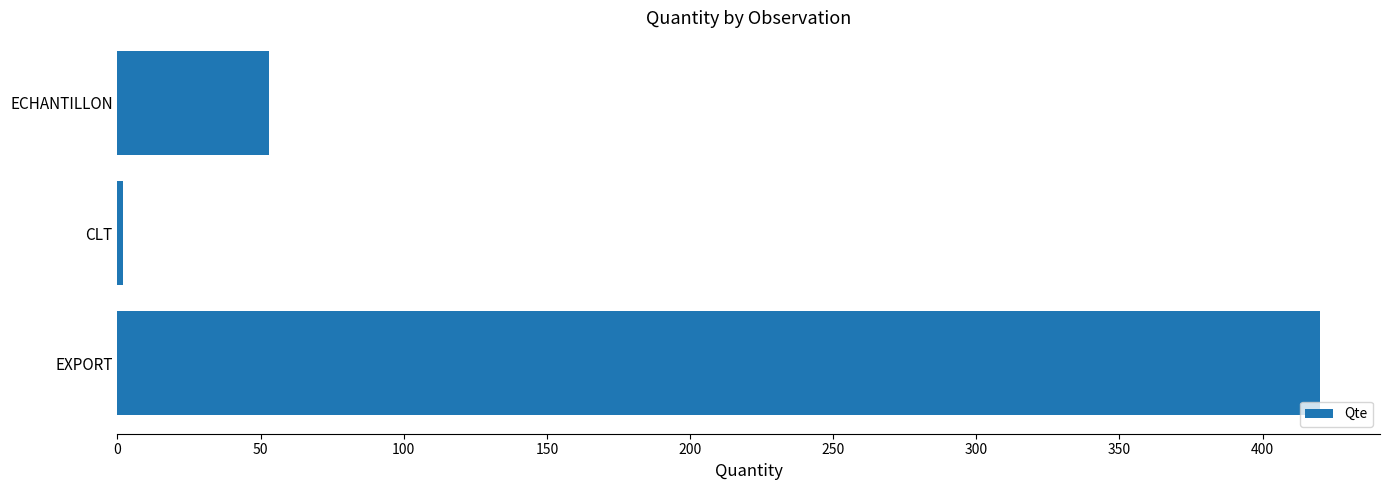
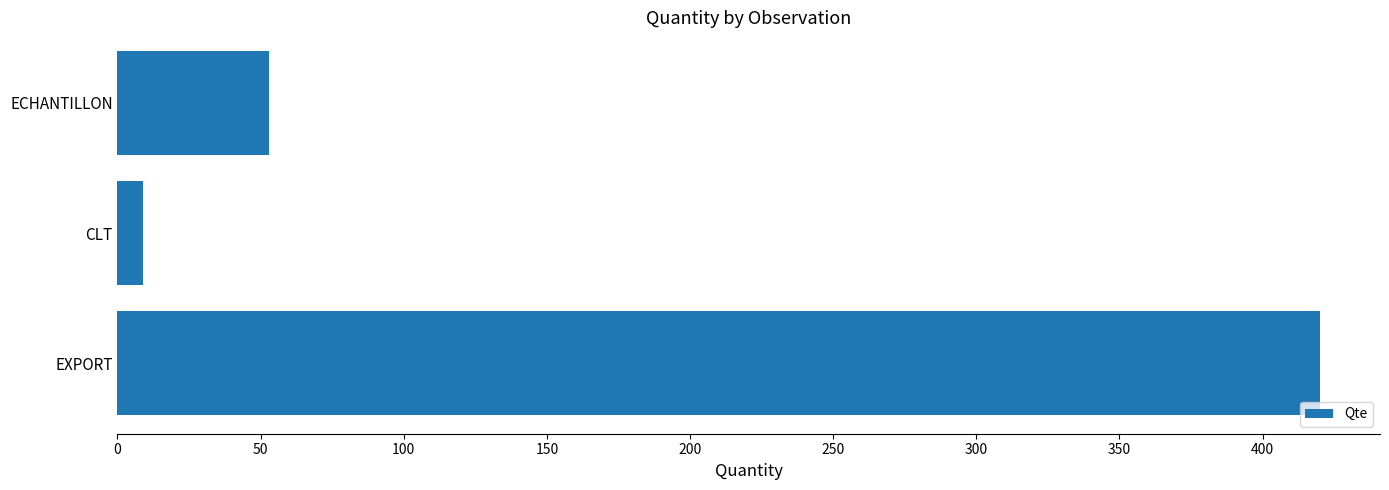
  {
    "ECHANTILLON": 53,
-   "CLT": 2,
+   "CLT": 9,
    "EXPORT": 420
  }
